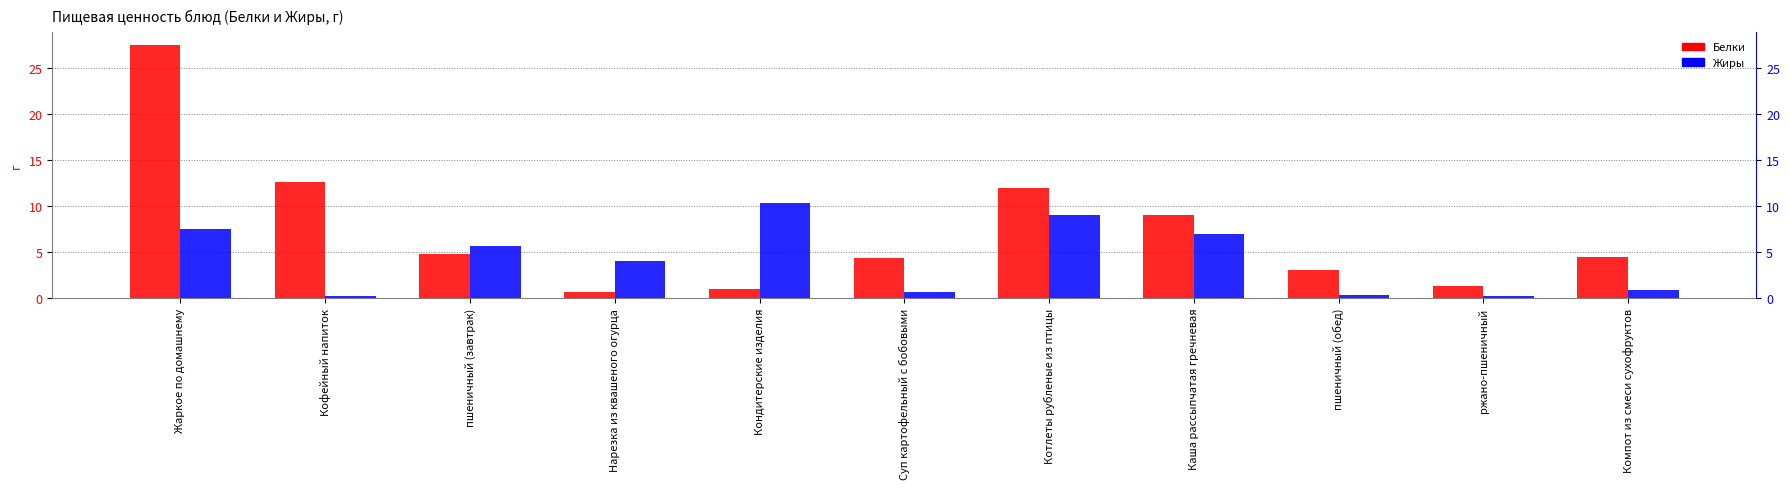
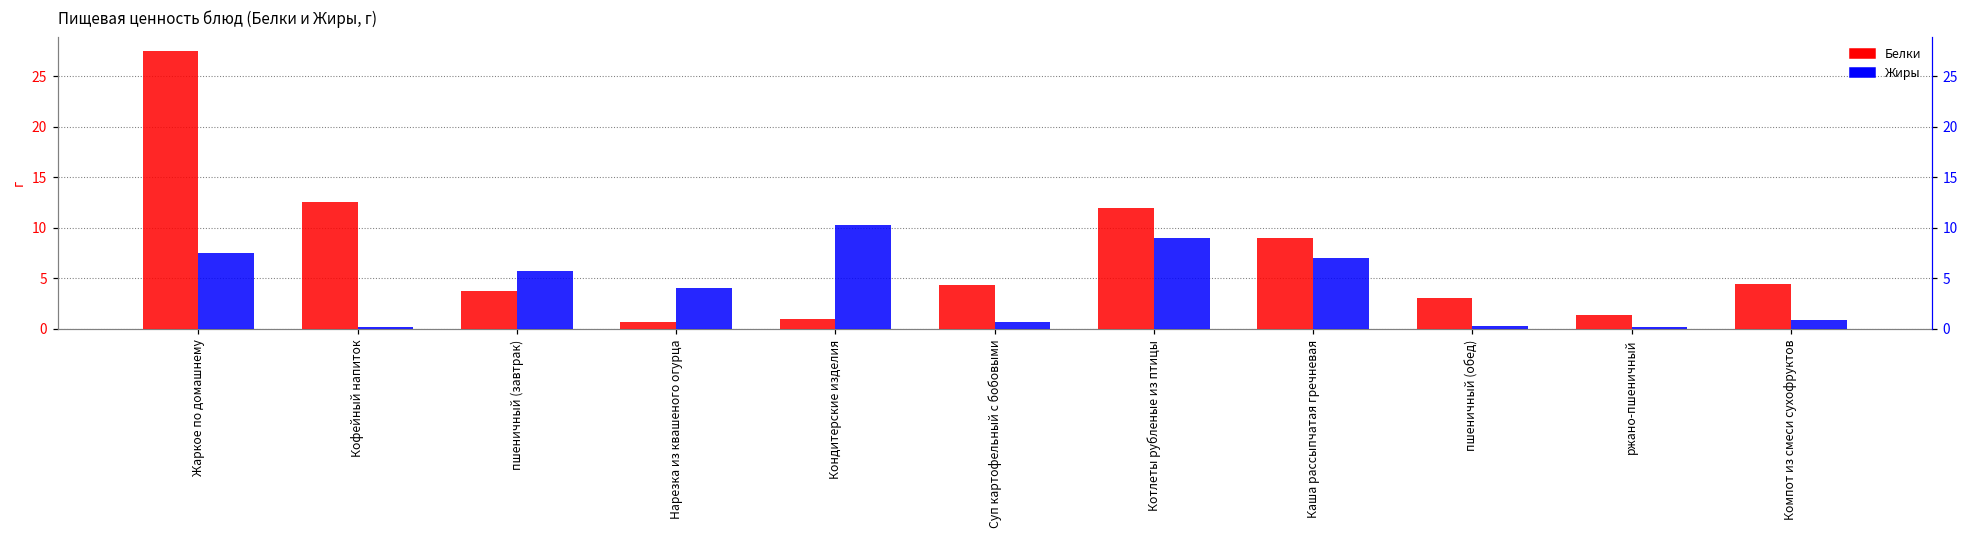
  {
    "Белки": {
      "Жаркое по домашнему": 28,
      "Кофейный напиток": 13,
-     "пшеничный (завтрак)": 5,
+     "пшеничный (завтрак)": 4,
      "Нарезка из квашеного огурца": 1,
      "Кондитерские изделия": 1,
      "Суп картофельный с бобовыми": 4,
      "Котлеты рубленые из птицы": 12,
      "Каша рассыпчатая гречневая": 9,
      "пшеничный (обед)": 3,
      "ржано-пшеничный": 1,
      "Компот из смеси сухофруктов": 4
    },
    "Жиры": {
      "Жаркое по домашнему": 7,
      "пшеничный (завтрак)": 6,
      "Нарезка из квашеного огурца": 4,
      "Кондитерские изделия": 10,
      "Суп картофельный с бобовыми": 1,
      "Котлеты рубленые из птицы": 9,
      "Каша рассыпчатая гречневая": 7,
      "пшеничный (обед)": 0,
      "Компот из смеси сухофруктов": 1
    }
  }
